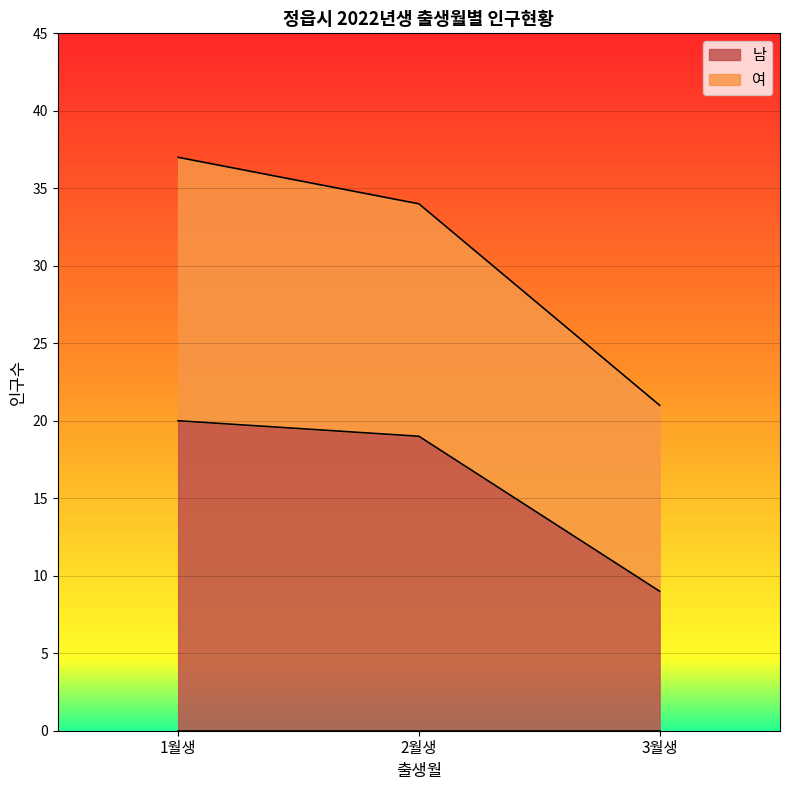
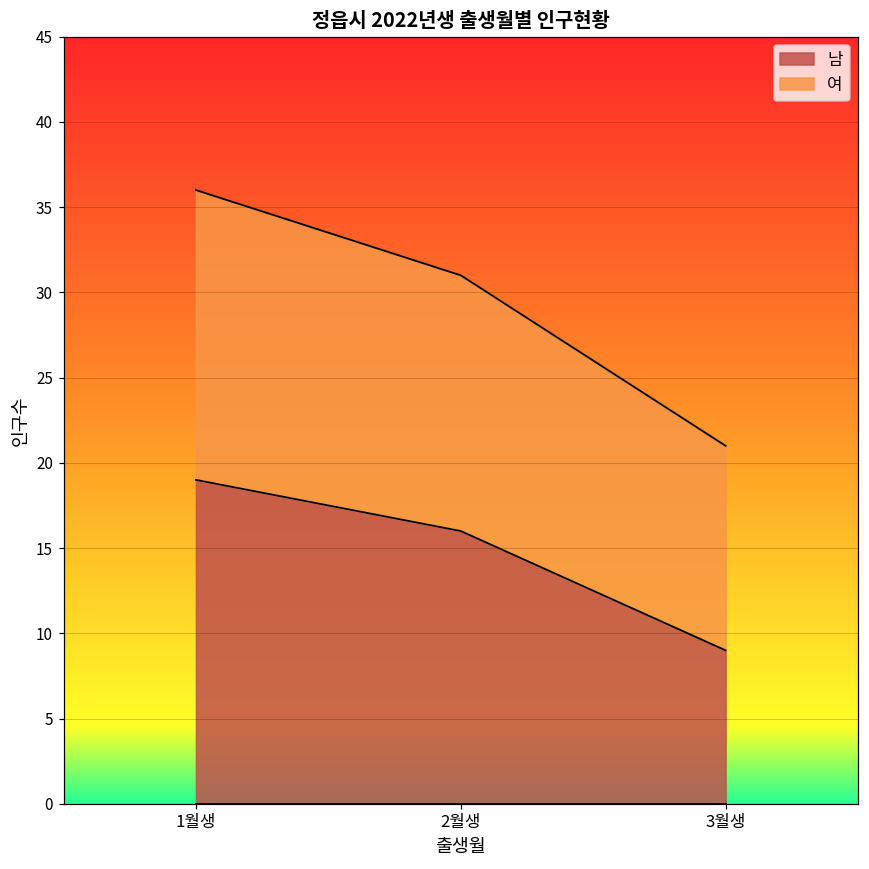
  {
    "남": {
-     "1월생": 20,
-     "2월생": 19,
+     "1월생": 19,
+     "2월생": 16,
      "3월생": 9
    },
    "여": {
      "1월생": 17,
      "2월생": 15,
      "3월생": 12
    }
  }
